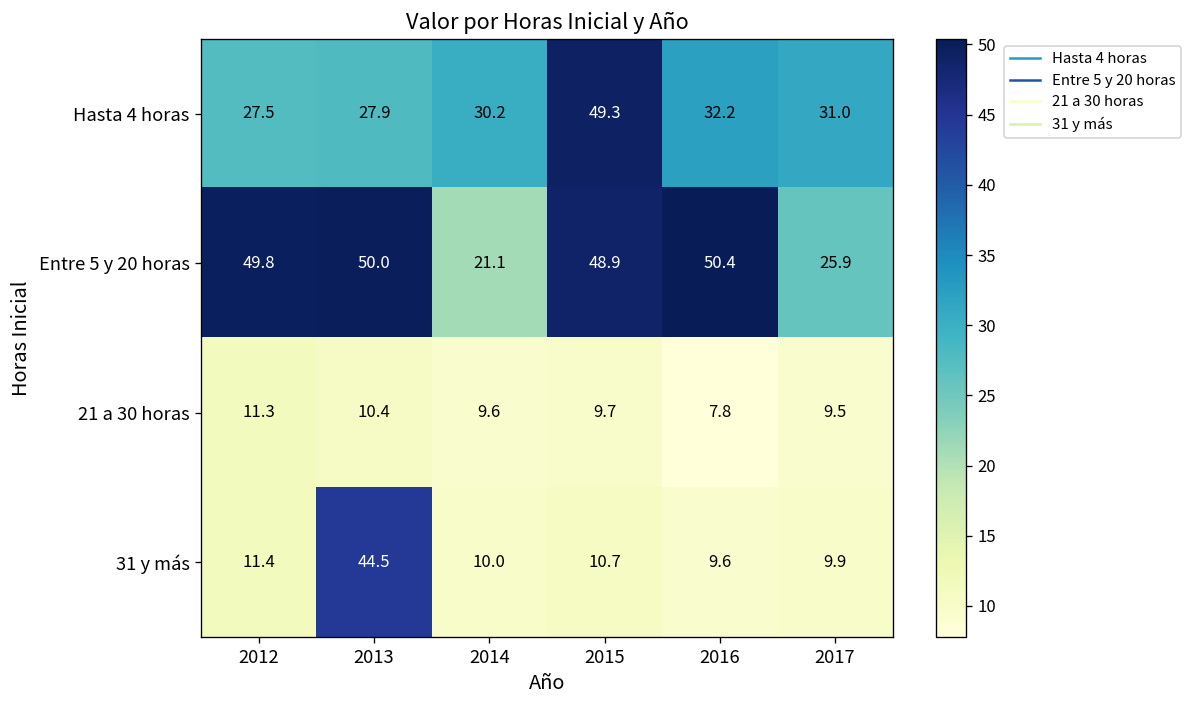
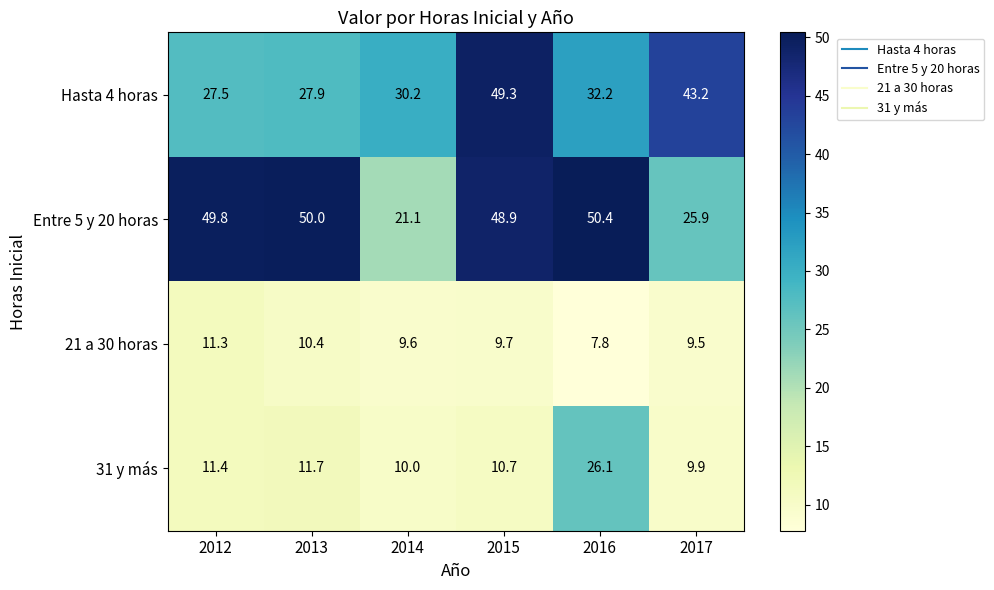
  {
    "Hasta 4 horas": {
      "2012": 27.5,
      "2013": 27.9,
      "2014": 30.2,
      "2015": 49.3,
      "2016": 32.2,
-     "2017": 31.0
+     "2017": 43.2
    },
    "Entre 5 y 20 horas": {
      "2012": 49.8,
      "2013": 50.0,
      "2014": 21.1,
      "2015": 48.9,
      "2016": 50.4,
      "2017": 25.9
    },
    "21 a 30 horas": {
      "2012": 11.3,
      "2013": 10.4,
      "2014": 9.6,
      "2015": 9.7,
      "2016": 7.8,
      "2017": 9.5
    },
    "31 y más": {
      "2012": 11.4,
-     "2013": 44.5,
+     "2013": 11.7,
      "2014": 10.0,
      "2015": 10.7,
-     "2016": 9.6,
+     "2016": 26.1,
      "2017": 9.9
    }
  }
